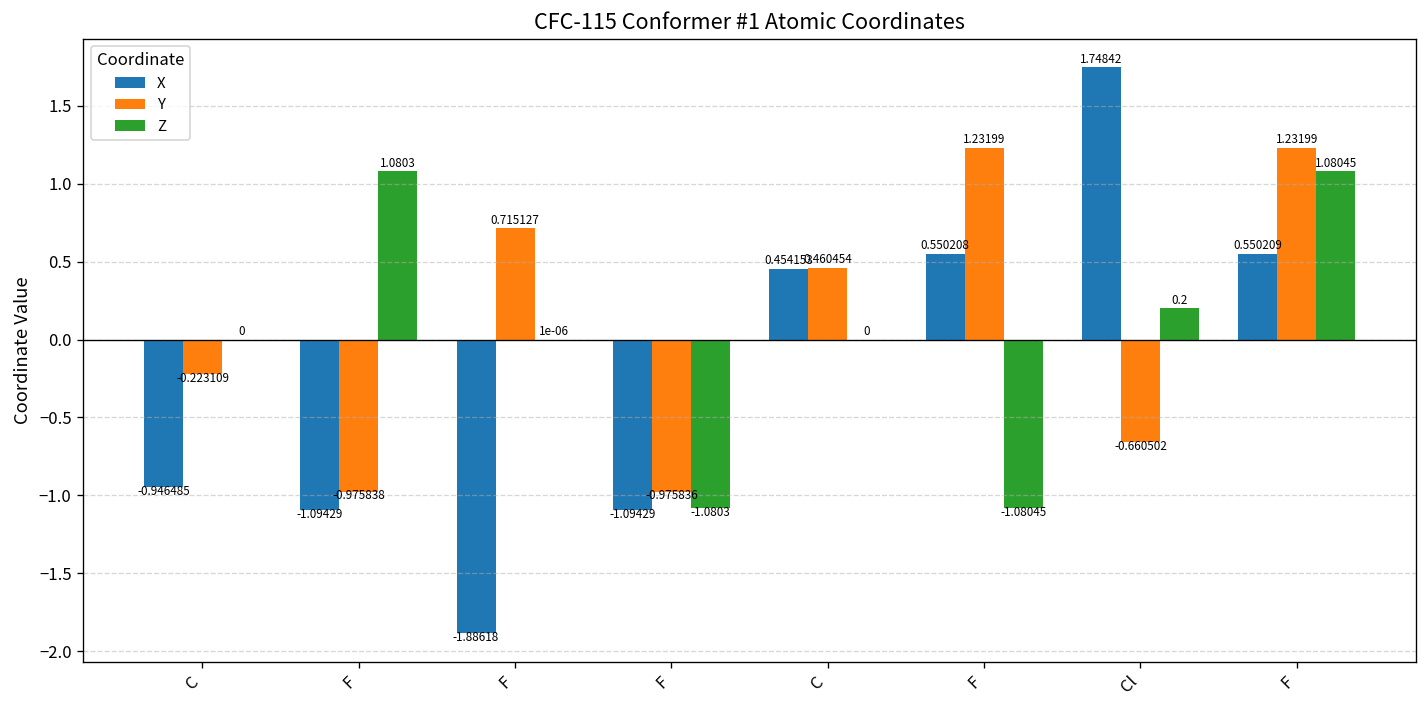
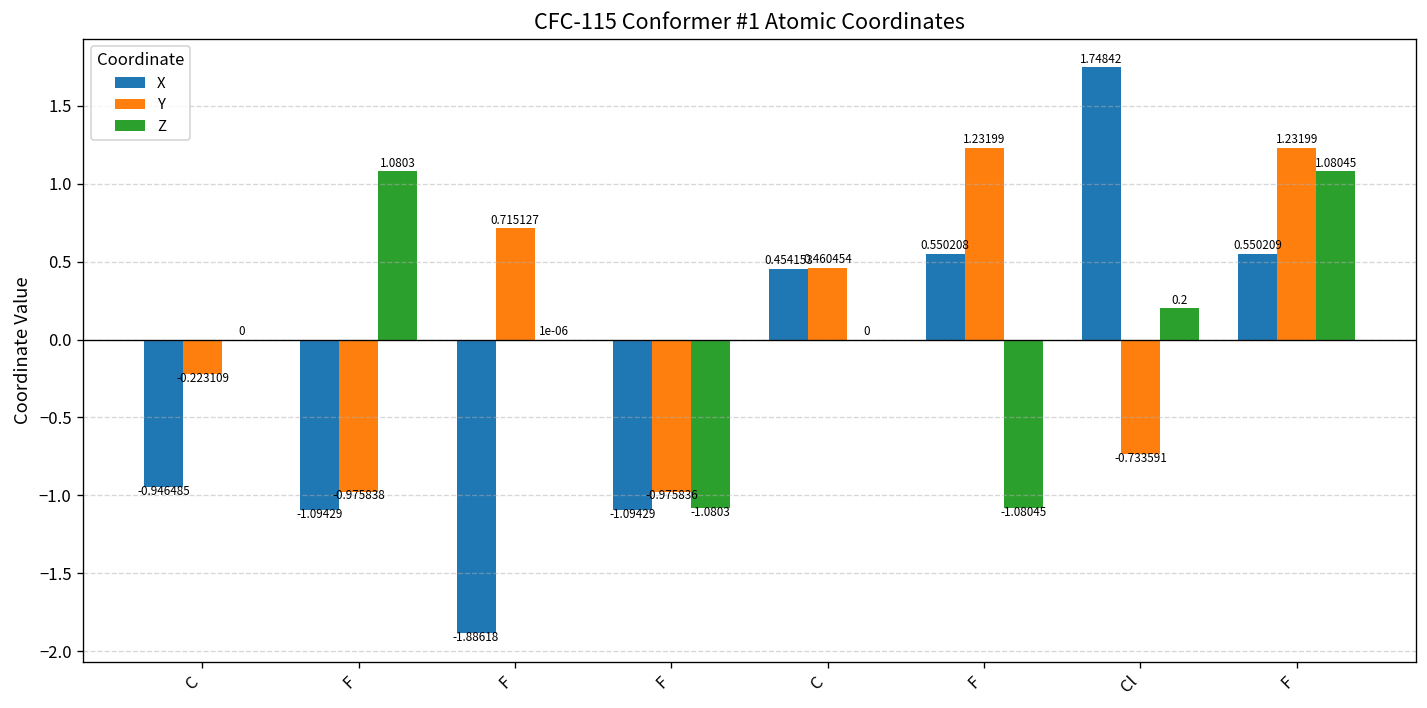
  {
    "X": {
      "Cl": 1.74842
    },
    "Y": {
-     "Cl": -0.660502
+     "Cl": -0.733591
    },
    "Z": {
      "Cl": 0.2
    }
  }
